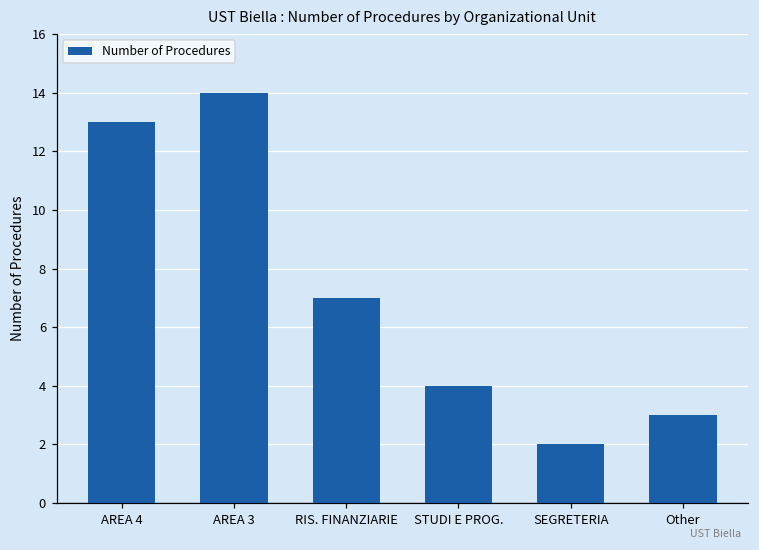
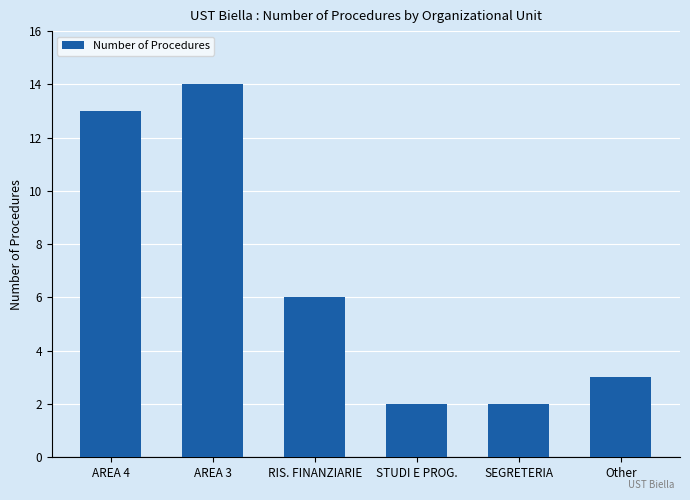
  {
    "AREA 4": 13,
    "AREA 3": 14,
-   "RIS. FINANZIARIE": 7,
-   "STUDI E PROG.": 4,
+   "RIS. FINANZIARIE": 6,
+   "STUDI E PROG.": 2,
    "SEGRETERIA": 2,
    "Other": 3
  }
